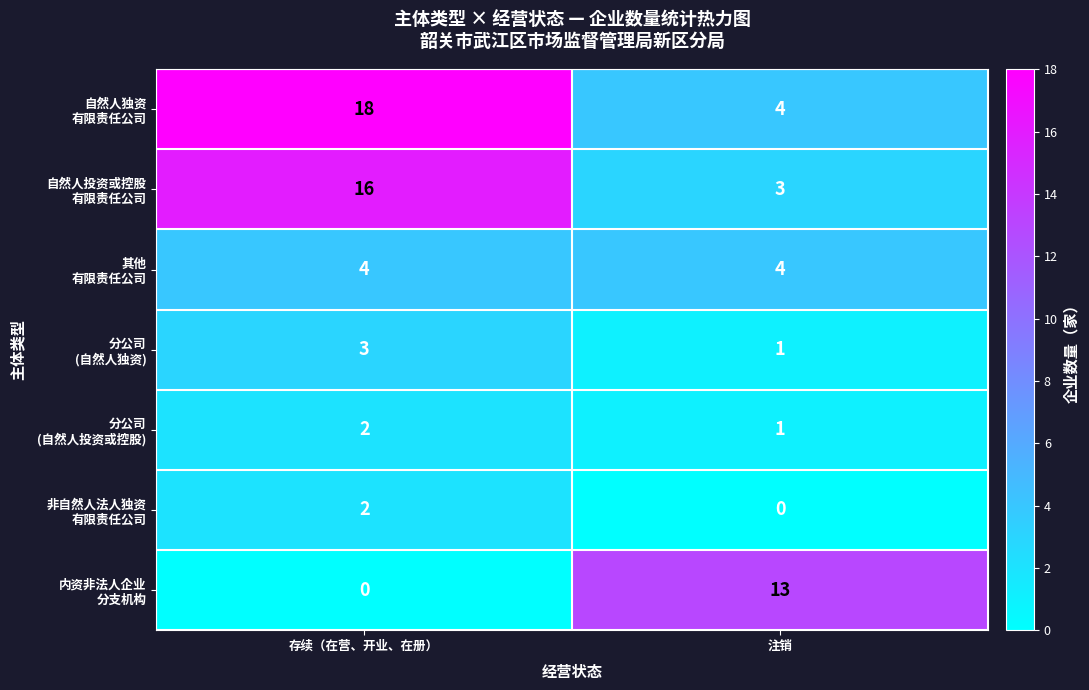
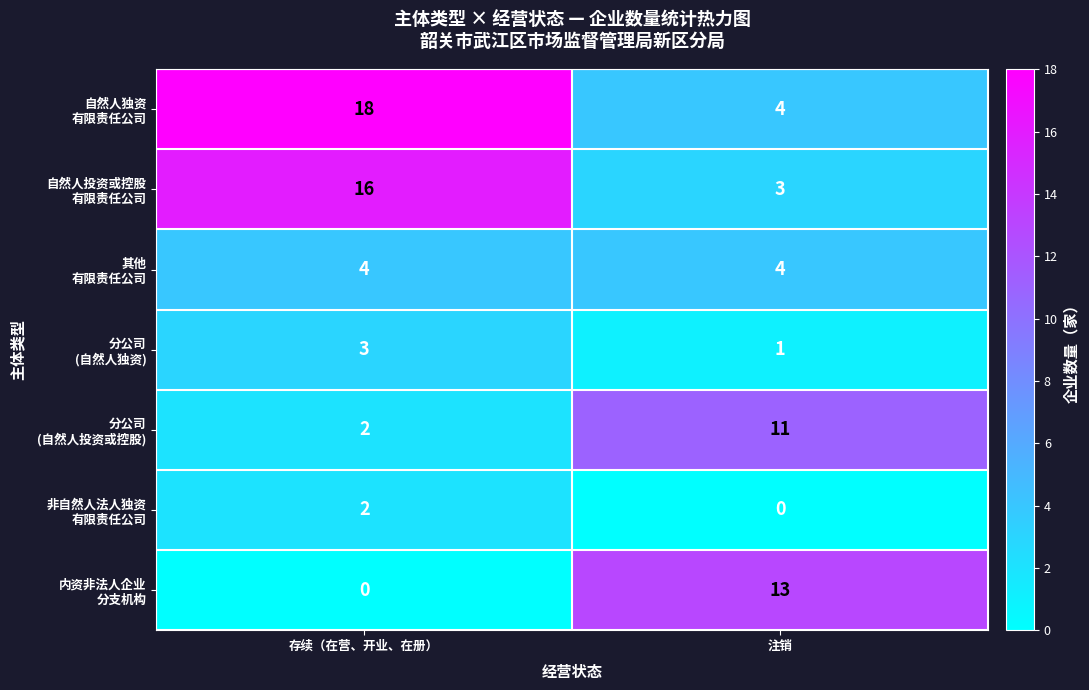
  {
    "自然人独资 有限责任公司": {
      "存续（在营、开业、在册）": 18,
      "注销": 4
    },
    "自然人投资或控股 有限责任公司": {
      "存续（在营、开业、在册）": 16,
      "注销": 3
    },
    "其他 有限责任公司": {
      "存续（在营、开业、在册）": 4,
      "注销": 4
    },
    "分公司 (自然人独资)": {
      "存续（在营、开业、在册）": 3,
      "注销": 1
    },
    "分公司 (自然人投资或控股)": {
      "存续（在营、开业、在册）": 2,
-     "注销": 1
+     "注销": 11
    },
    "非自然人法人独资 有限责任公司": {
      "存续（在营、开业、在册）": 2,
      "注销": 0
    },
    "内资非法人企业 分支机构": {
      "存续（在营、开业、在册）": 0,
      "注销": 13
    }
  }
